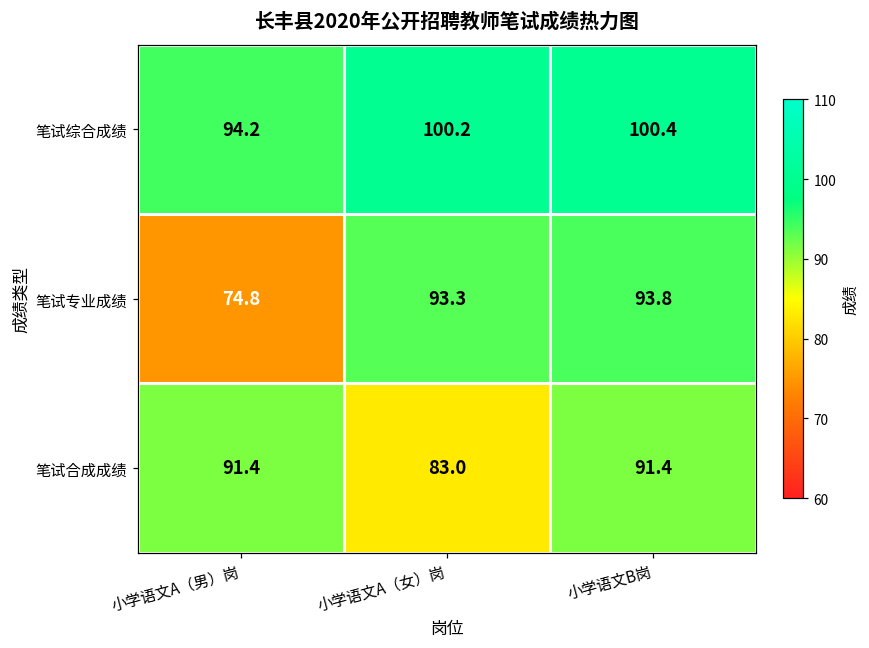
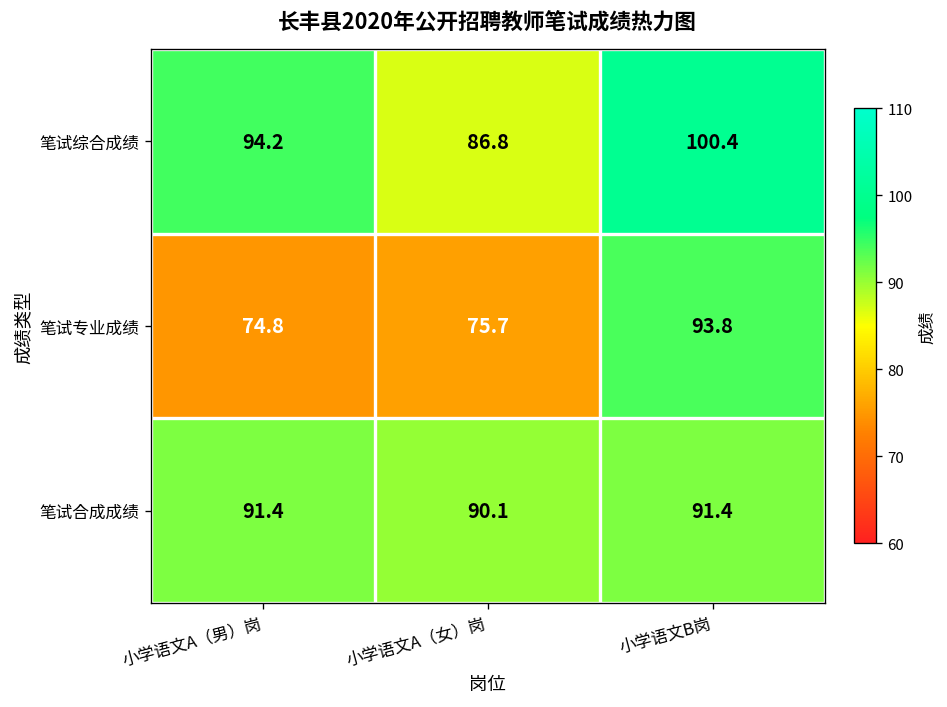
  {
    "笔试综合成绩": {
      "小学语文A（男）岗": 94.2,
-     "小学语文A（女）岗": 100.2,
+     "小学语文A（女）岗": 86.8,
      "小学语文B岗": 100.4
    },
    "笔试专业成绩": {
      "小学语文A（男）岗": 74.8,
-     "小学语文A（女）岗": 93.3,
+     "小学语文A（女）岗": 75.7,
      "小学语文B岗": 93.8
    },
    "笔试合成成绩": {
      "小学语文A（男）岗": 91.4,
-     "小学语文A（女）岗": 83.0,
+     "小学语文A（女）岗": 90.1,
      "小学语文B岗": 91.4
    }
  }
